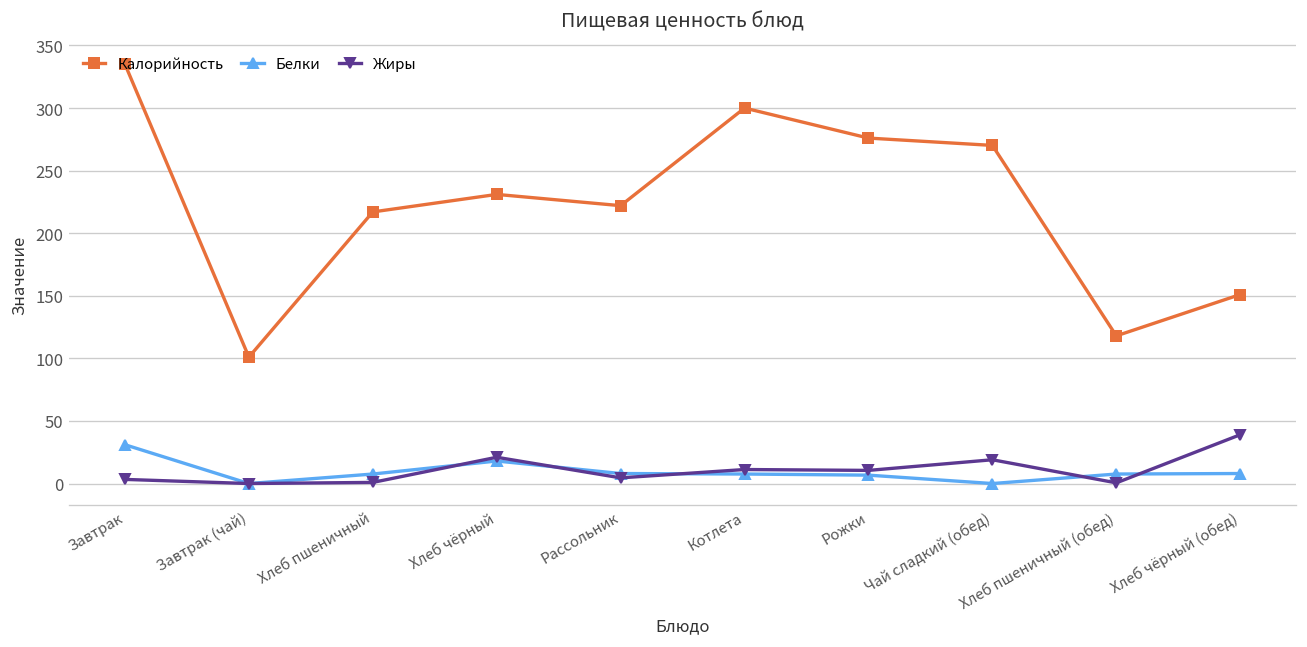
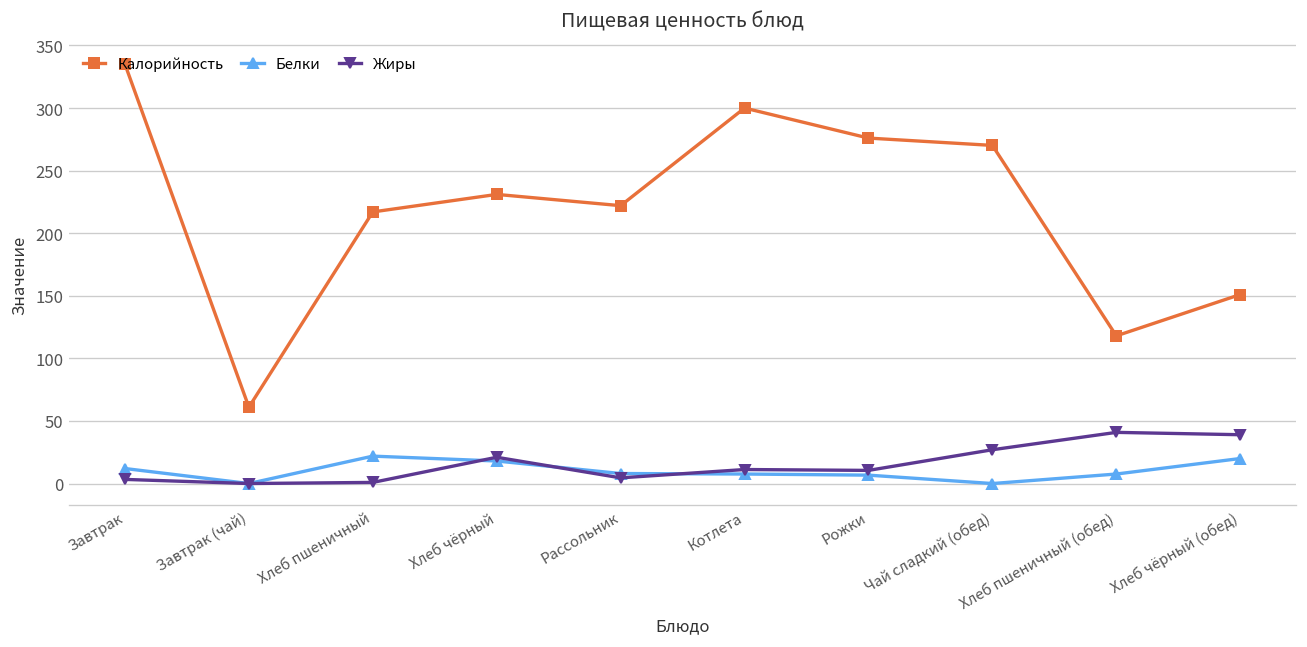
  {
    "Калорийность": {
      "Завтрак": 335,
-     "Завтрак (чай)": 101,
+     "Завтрак (чай)": 61,
      "Хлеб пшеничный": 217,
      "Хлеб чёрный": 231,
      "Рассольник": 222,
      "Котлета": 300,
      "Рожки": 276,
      "Чай сладкий (обед)": 270,
      "Хлеб пшеничный (обед)": 118,
      "Хлеб чёрный (обед)": 151
    },
    "Белки": {
-     "Завтрак": 31,
-     "Хлеб пшеничный": 8,
+     "Завтрак": 12,
+     "Хлеб пшеничный": 22,
      "Хлеб чёрный": 18,
      "Рассольник": 8,
      "Котлета": 8,
      "Рожки": 7,
      "Чай сладкий (обед)": 0,
      "Хлеб пшеничный (обед)": 8,
-     "Хлеб чёрный (обед)": 8
+     "Хлеб чёрный (обед)": 20
    },
    "Жиры": {
      "Завтрак": 3,
      "Хлеб пшеничный": 1,
      "Хлеб чёрный": 21,
      "Рассольник": 5,
      "Котлета": 11,
      "Рожки": 11,
-     "Чай сладкий (обед)": 19,
-     "Хлеб пшеничный (обед)": 1,
+     "Чай сладкий (обед)": 27,
+     "Хлеб пшеничный (обед)": 41,
      "Хлеб чёрный (обед)": 39
    }
  }
